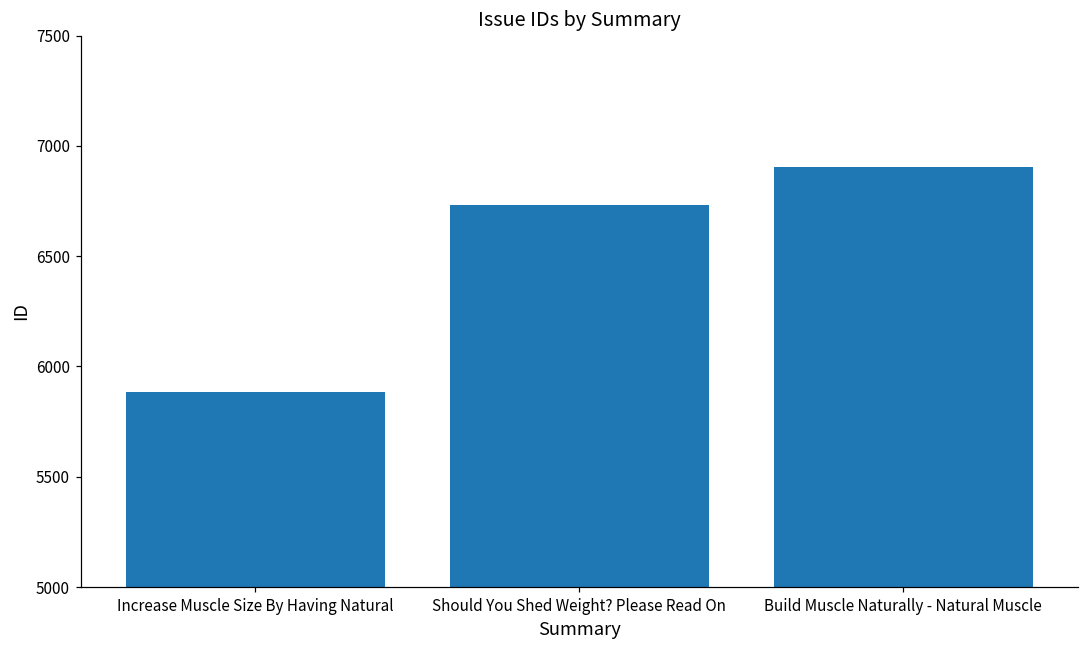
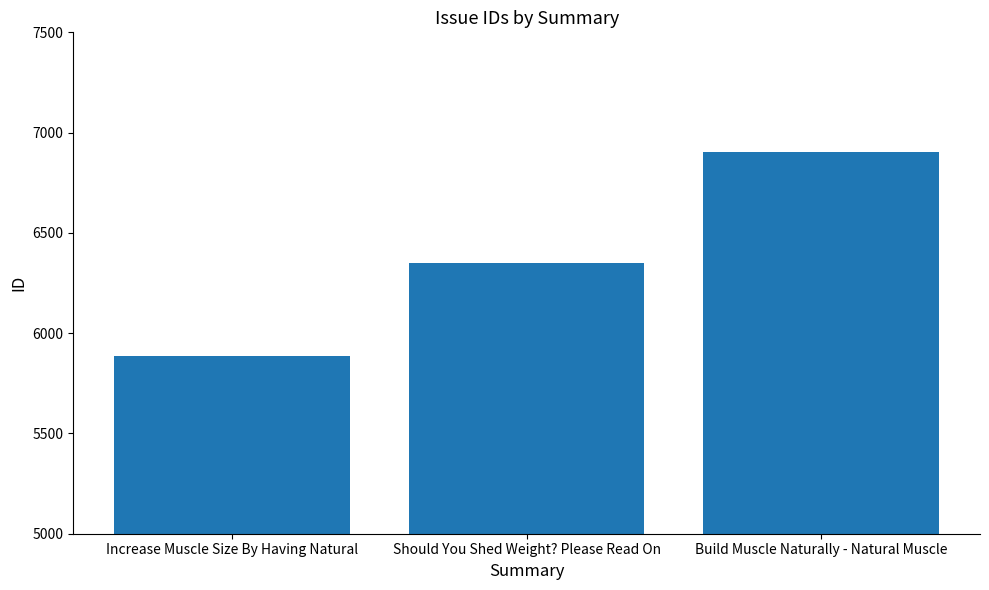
  {
    "Increase Muscle Size By Having Natural": 5880,
-   "Should You Shed Weight? Please Read On": 6730,
+   "Should You Shed Weight? Please Read On": 6350,
    "Build Muscle Naturally - Natural Muscle": 6900
  }
